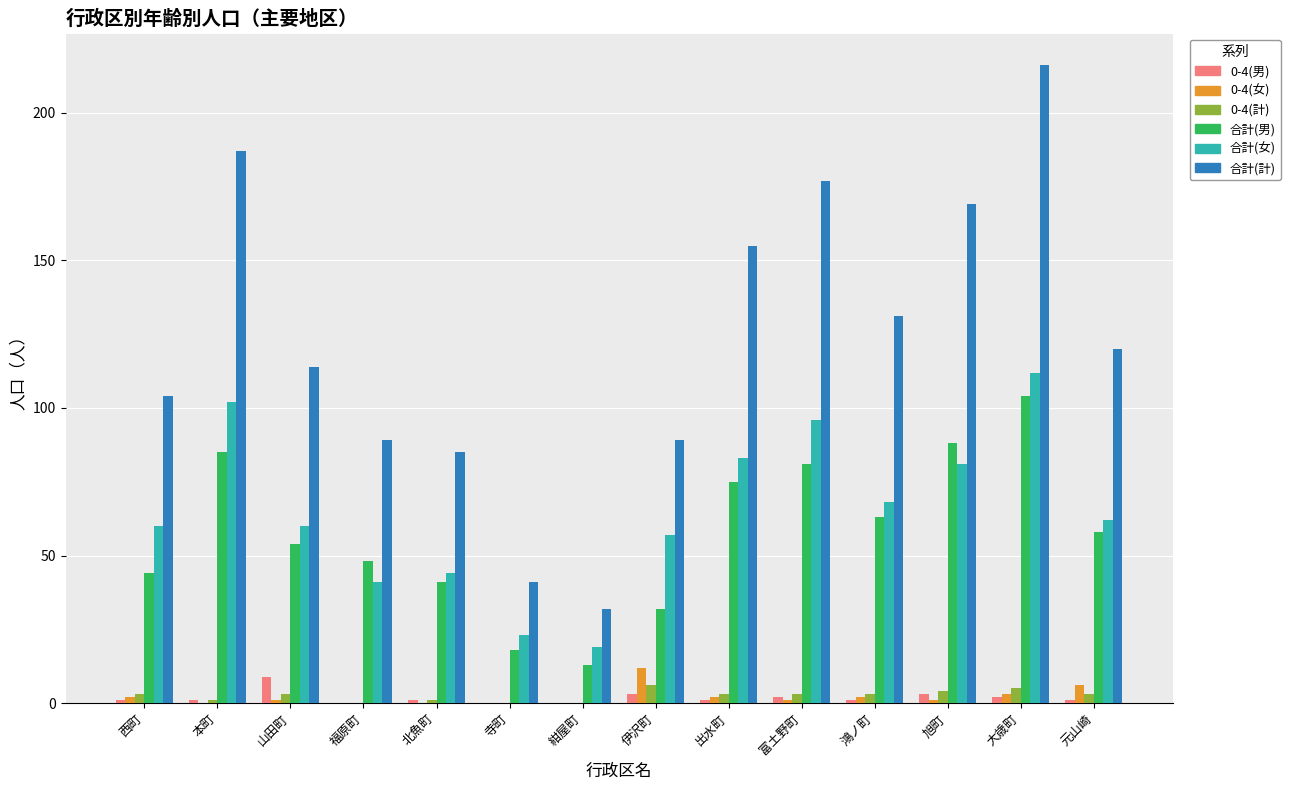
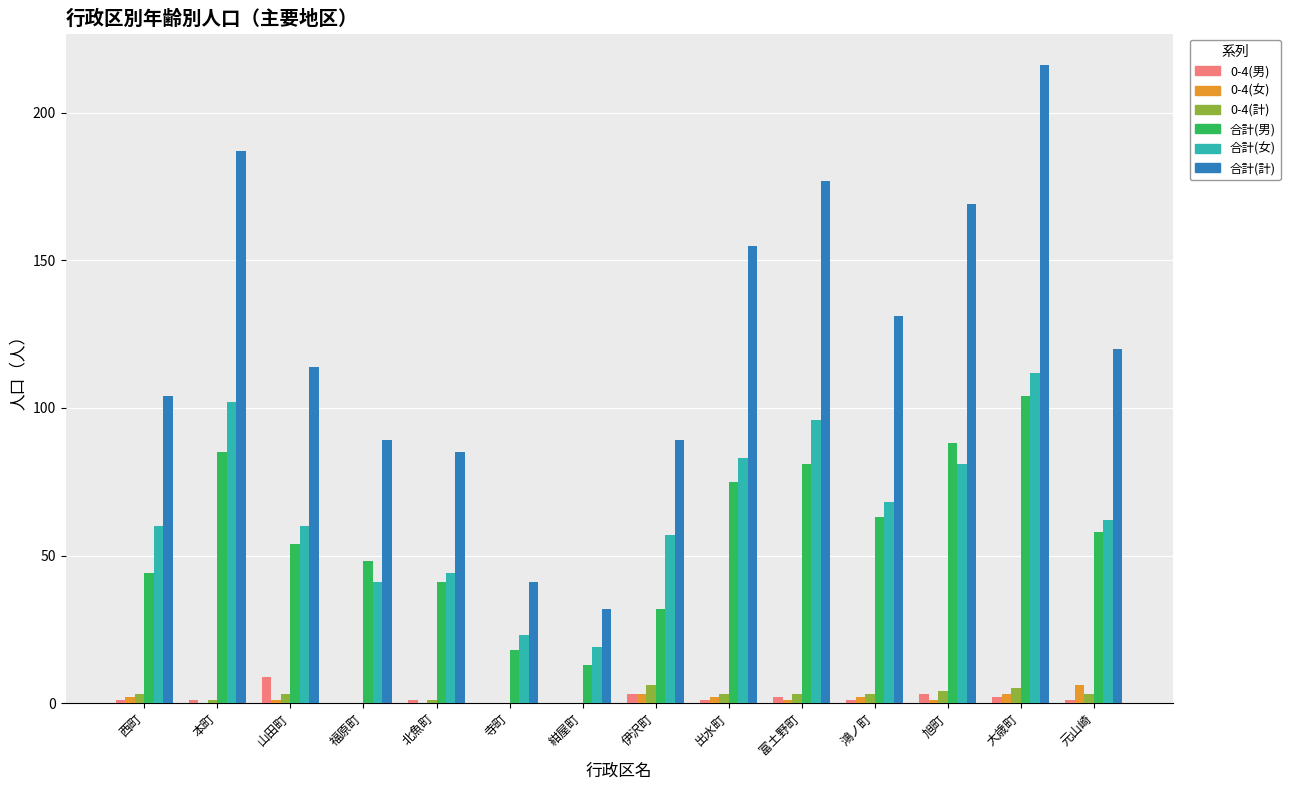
  {
    "0-4(男)": {
      "西町": 1,
      "本町": 1,
      "山田町": 9,
      "福原町": 0,
      "北魚町": 1,
      "寺町": 0,
      "紺屋町": 0,
      "伊沢町": 3,
      "出水町": 1,
      "富土野町": 2,
      "鴻ノ町": 1,
      "旭町": 3,
      "大歳町": 2,
      "元山崎": 1
    },
    "0-4(女)": {
      "西町": 2,
      "本町": 0,
      "山田町": 1,
      "福原町": 0,
      "北魚町": 0,
      "寺町": 0,
      "紺屋町": 0,
-     "伊沢町": 12,
+     "伊沢町": 3,
      "出水町": 2,
      "富土野町": 1,
      "鴻ノ町": 2,
      "旭町": 1,
      "大歳町": 3,
      "元山崎": 6
    },
    "0-4(計)": {
      "西町": 3,
      "本町": 1,
      "山田町": 3,
      "福原町": 0,
      "北魚町": 1,
      "寺町": 0,
      "紺屋町": 0,
      "伊沢町": 6,
      "出水町": 3,
      "富土野町": 3,
      "鴻ノ町": 3,
      "旭町": 4,
      "大歳町": 5,
      "元山崎": 3
    },
    "合計(男)": {
      "西町": 44,
      "本町": 85,
      "山田町": 54,
      "福原町": 48,
      "北魚町": 41,
      "寺町": 18,
      "紺屋町": 13,
      "伊沢町": 32,
      "出水町": 75,
      "富土野町": 81,
      "鴻ノ町": 63,
      "旭町": 88,
      "大歳町": 104,
      "元山崎": 58
    }
  }
